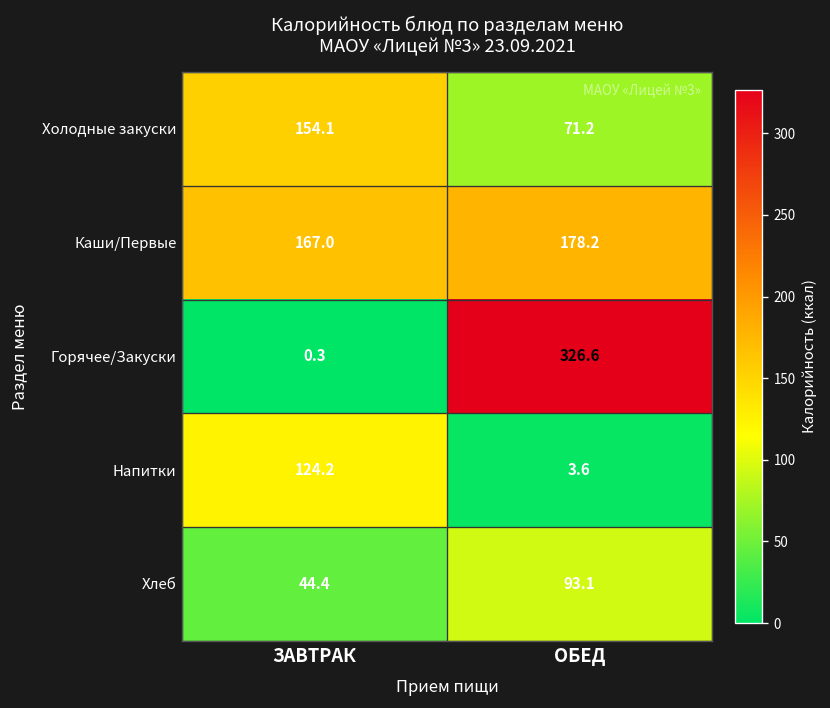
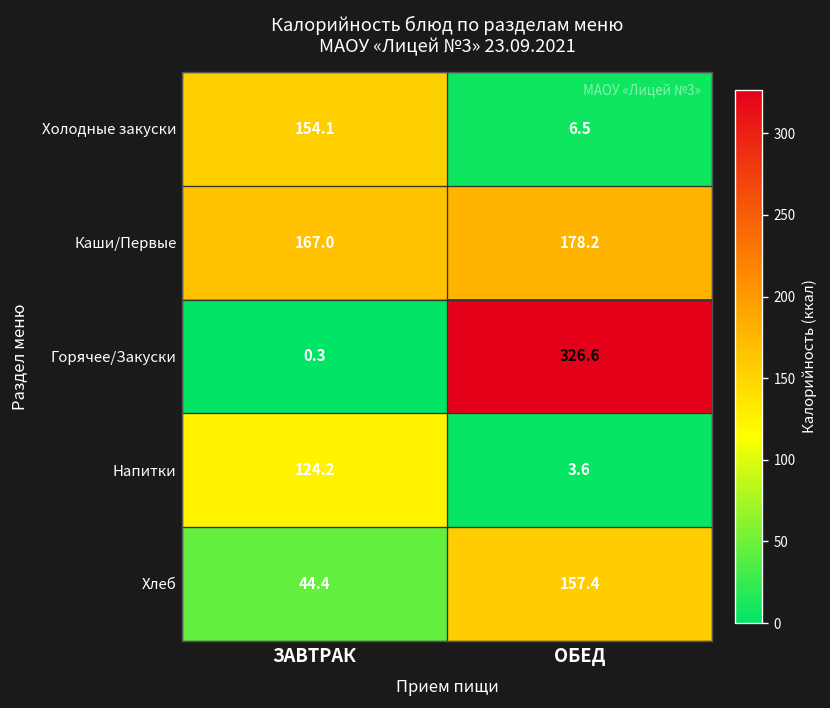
  {
    "Холодные закуски": {
      "ЗАВТРАК": 154.1,
-     "ОБЕД": 71.2
+     "ОБЕД": 6.5
    },
    "Каши/Первые": {
      "ЗАВТРАК": 167.0,
      "ОБЕД": 178.2
    },
    "Горячее/Закуски": {
      "ЗАВТРАК": 0.3,
      "ОБЕД": 326.6
    },
    "Напитки": {
      "ЗАВТРАК": 124.2,
      "ОБЕД": 3.6
    },
    "Хлеб": {
      "ЗАВТРАК": 44.4,
-     "ОБЕД": 93.1
+     "ОБЕД": 157.4
    }
  }
